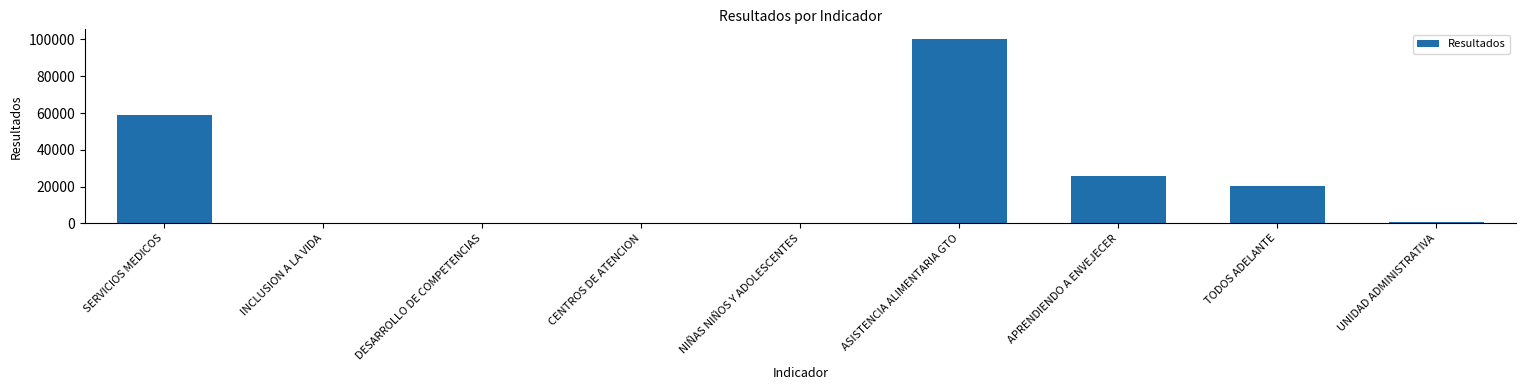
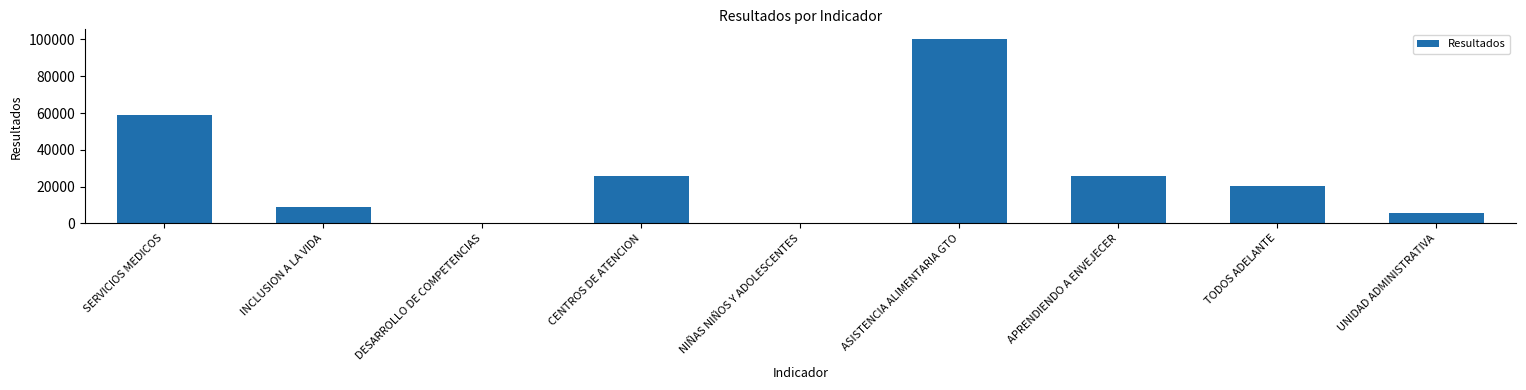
  {
    "SERVICIOS MEDICOS": 59000,
-   "INCLUSION A LA VIDA": 0,
-   "CENTROS DE ATENCION": 0,
+   "INCLUSION A LA VIDA": 9000,
+   "CENTROS DE ATENCION": 26000,
    "ASISTENCIA ALIMENTARIA GTO": 100000,
    "APRENDIENDO A ENVEJECER": 26000,
    "TODOS ADELANTE": 20000,
-   "UNIDAD ADMINISTRATIVA": 1000
+   "UNIDAD ADMINISTRATIVA": 6000
  }
